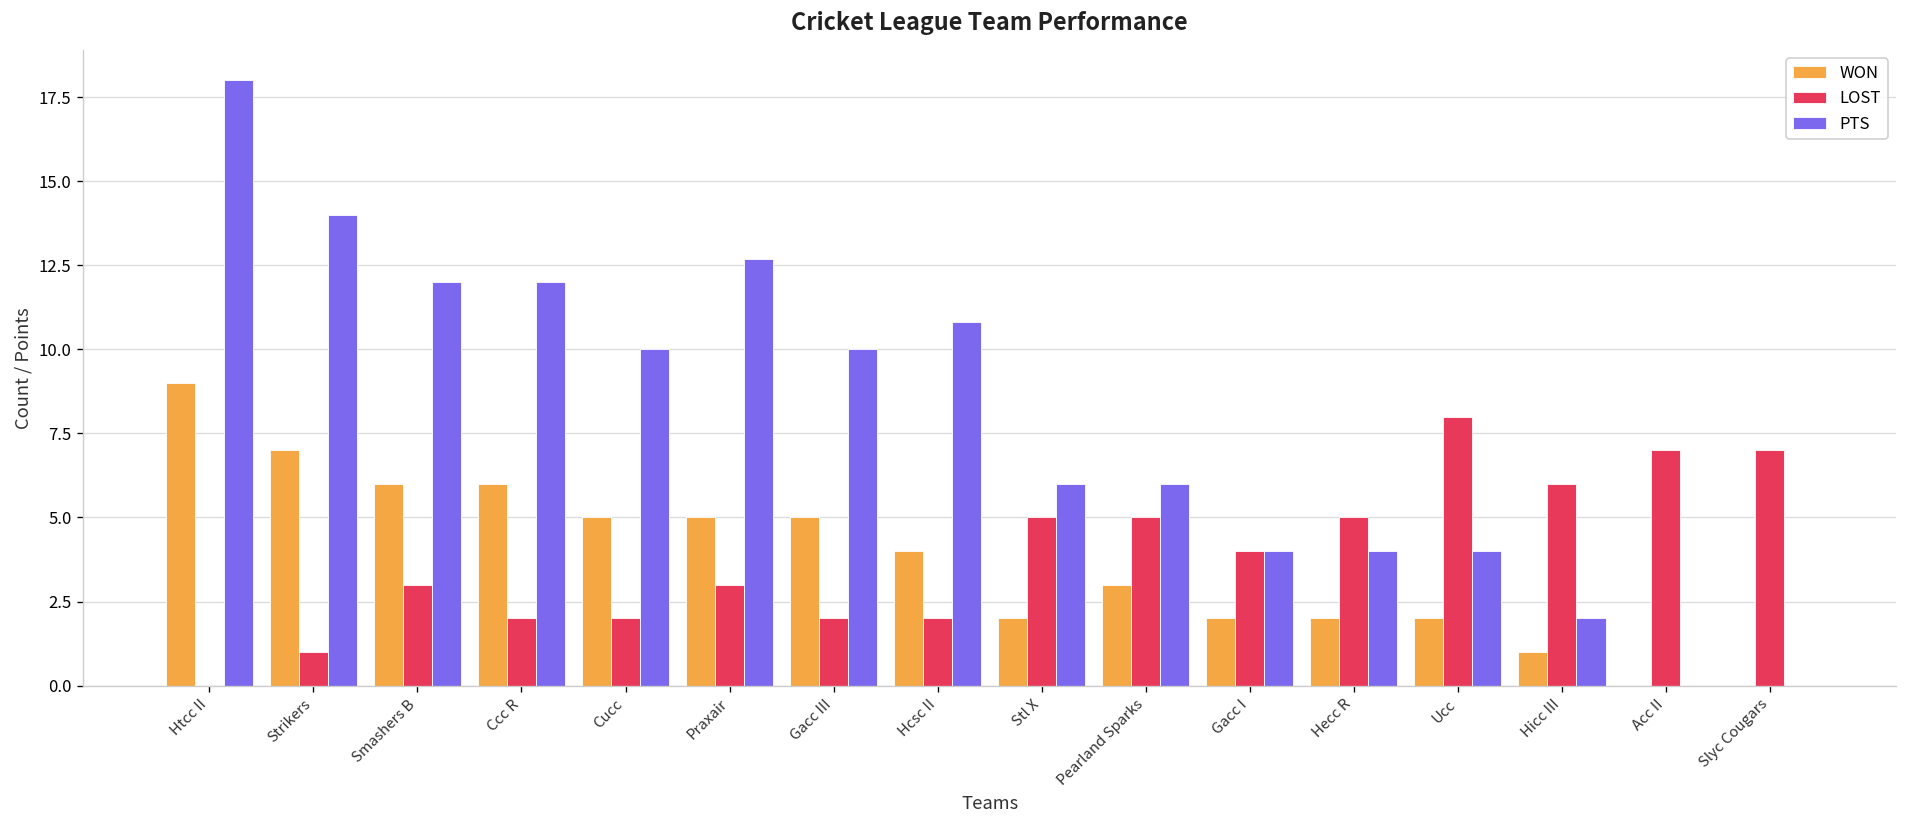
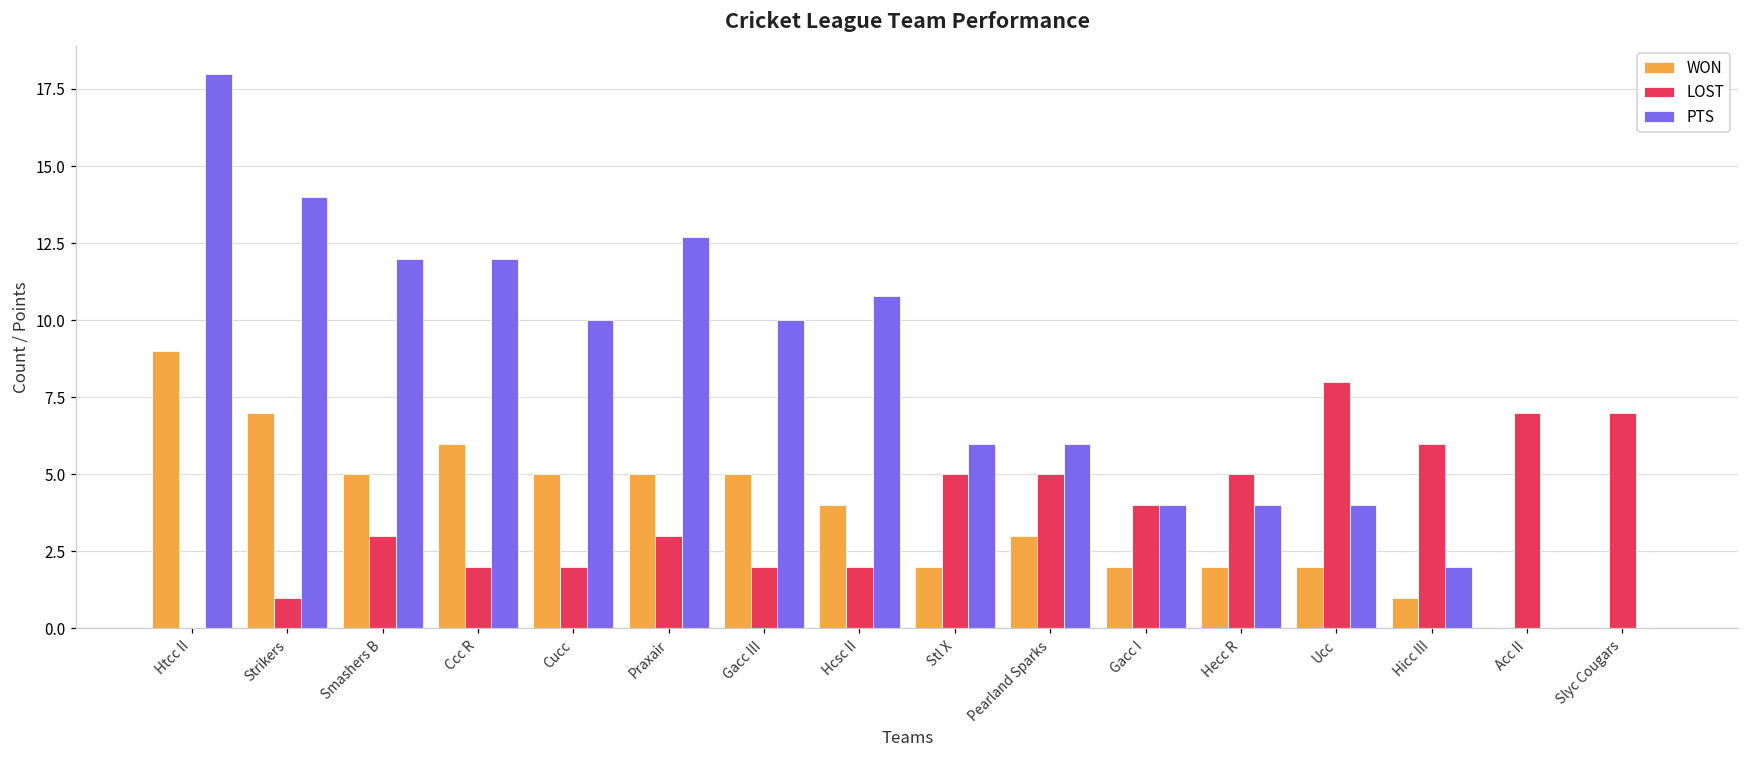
  {
    "WON": {
      "Htcc II": 9,
      "Strikers": 7,
-     "Smashers B": 6,
+     "Smashers B": 5,
      "Ccc R": 6,
      "Cucc": 5,
      "Praxair": 5,
      "Gacc III": 5,
      "Hcsc II": 4,
      "Stl X": 2,
      "Pearland Sparks": 3,
      "Gacc I": 2,
      "Hecc R": 2,
      "Ucc": 2,
      "Hicc III": 1,
      "Acc II": 0,
      "Slyc Cougars": 0
    },
    "LOST": {
      "Htcc II": 0,
      "Strikers": 1,
      "Smashers B": 3,
      "Ccc R": 2,
      "Cucc": 2,
      "Praxair": 3,
      "Gacc III": 2,
      "Hcsc II": 2,
      "Stl X": 5,
      "Pearland Sparks": 5,
      "Gacc I": 4,
      "Hecc R": 5,
      "Ucc": 8,
      "Hicc III": 6,
      "Acc II": 7,
      "Slyc Cougars": 7
    },
    "PTS": {
      "Htcc II": 18,
      "Strikers": 14,
      "Smashers B": 12,
      "Ccc R": 12,
      "Cucc": 10,
      "Praxair": 12.7,
      "Gacc III": 10,
      "Hcsc II": 10.8,
      "Stl X": 6,
      "Pearland Sparks": 6,
      "Gacc I": 4,
      "Hecc R": 4,
      "Ucc": 4,
      "Hicc III": 2,
      "Acc II": 0,
      "Slyc Cougars": 0
    }
  }
